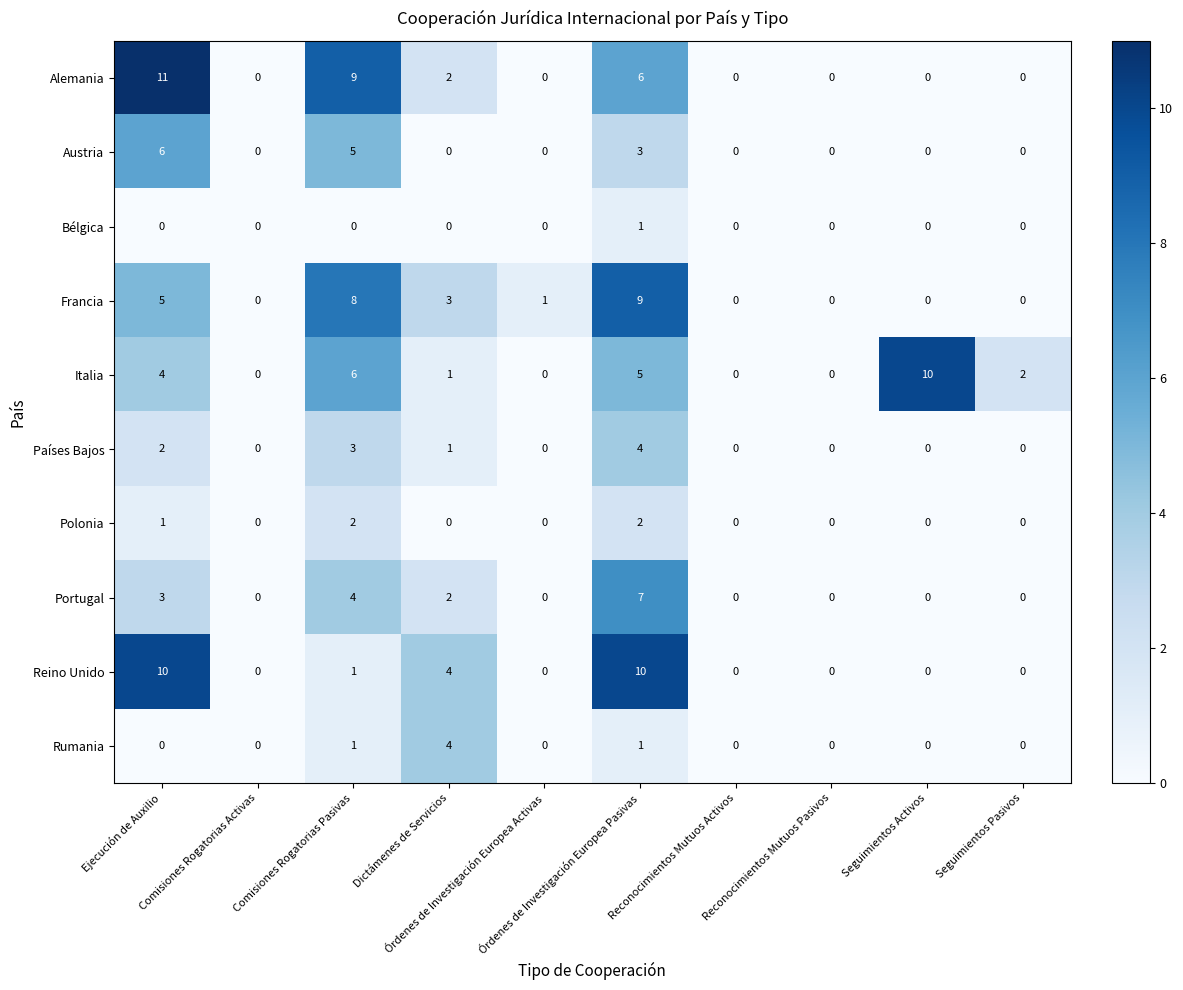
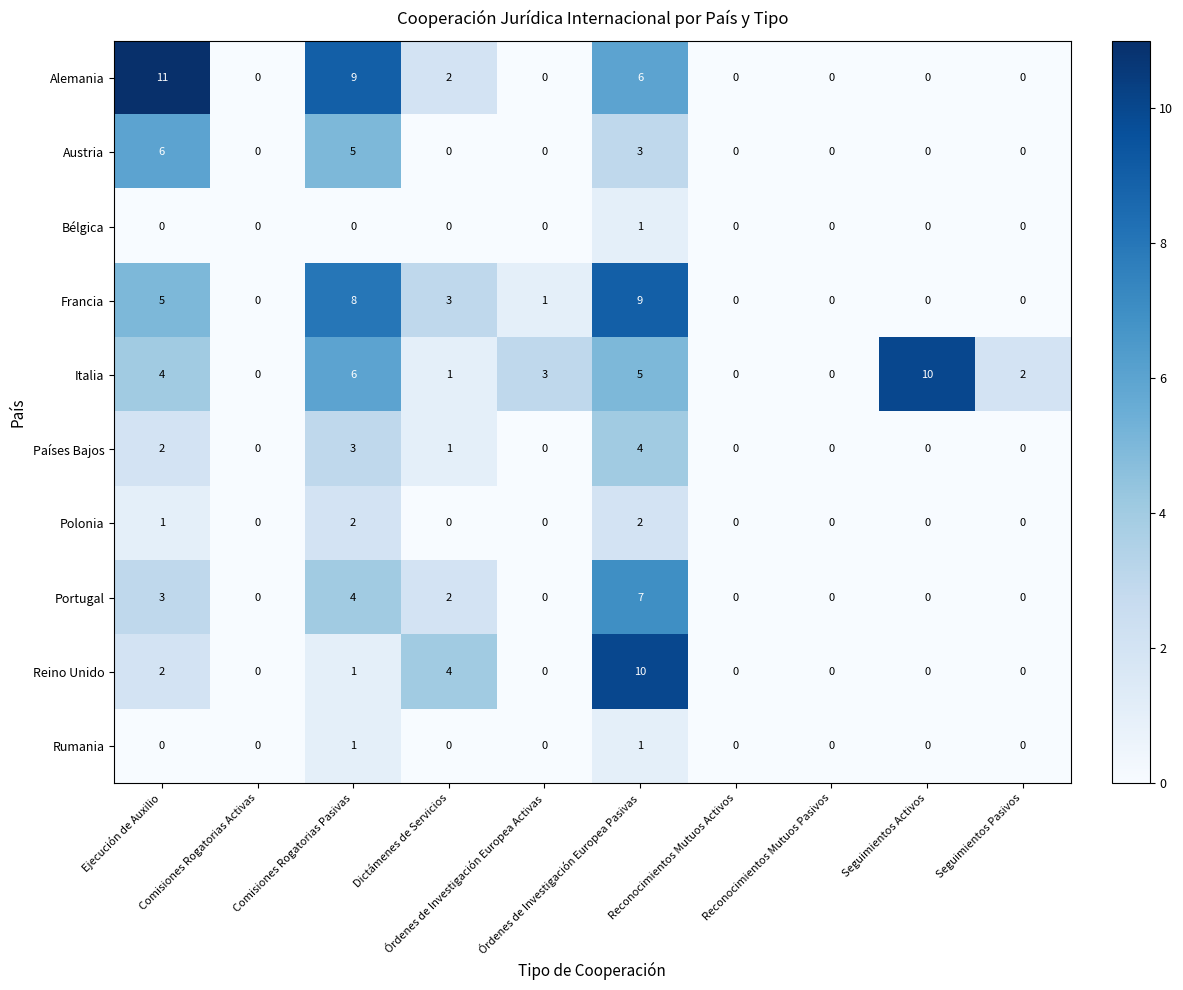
  {
    "Alemania": {
      "Ejecución de Auxilio": 11,
      "Comisiones Rogatorias Activas": 0,
      "Comisiones Rogatorias Pasivas": 9,
      "Dictámenes de Servicios": 2,
      "Órdenes de Investigación Europea Activas": 0,
      "Órdenes de Investigación Europea Pasivas": 6,
      "Reconocimientos Mutuos Activos": 0,
      "Reconocimientos Mutuos Pasivos": 0,
      "Seguimientos Activos": 0,
      "Seguimientos Pasivos": 0
    },
    "Austria": {
      "Ejecución de Auxilio": 6,
      "Comisiones Rogatorias Activas": 0,
      "Comisiones Rogatorias Pasivas": 5,
      "Dictámenes de Servicios": 0,
      "Órdenes de Investigación Europea Activas": 0,
      "Órdenes de Investigación Europea Pasivas": 3,
      "Reconocimientos Mutuos Activos": 0,
      "Reconocimientos Mutuos Pasivos": 0,
      "Seguimientos Activos": 0,
      "Seguimientos Pasivos": 0
    },
    "Bélgica": {
      "Ejecución de Auxilio": 0,
      "Comisiones Rogatorias Activas": 0,
      "Comisiones Rogatorias Pasivas": 0,
      "Dictámenes de Servicios": 0,
      "Órdenes de Investigación Europea Activas": 0,
      "Órdenes de Investigación Europea Pasivas": 1,
      "Reconocimientos Mutuos Activos": 0,
      "Reconocimientos Mutuos Pasivos": 0,
      "Seguimientos Activos": 0,
      "Seguimientos Pasivos": 0
    },
    "Francia": {
      "Ejecución de Auxilio": 5,
      "Comisiones Rogatorias Activas": 0,
      "Comisiones Rogatorias Pasivas": 8,
      "Dictámenes de Servicios": 3,
      "Órdenes de Investigación Europea Activas": 1,
      "Órdenes de Investigación Europea Pasivas": 9,
      "Reconocimientos Mutuos Activos": 0,
      "Reconocimientos Mutuos Pasivos": 0,
      "Seguimientos Activos": 0,
      "Seguimientos Pasivos": 0
    },
    "Italia": {
      "Ejecución de Auxilio": 4,
      "Comisiones Rogatorias Activas": 0,
      "Comisiones Rogatorias Pasivas": 6,
      "Dictámenes de Servicios": 1,
-     "Órdenes de Investigación Europea Activas": 0,
+     "Órdenes de Investigación Europea Activas": 3,
      "Órdenes de Investigación Europea Pasivas": 5,
      "Reconocimientos Mutuos Activos": 0,
      "Reconocimientos Mutuos Pasivos": 0,
      "Seguimientos Activos": 10,
      "Seguimientos Pasivos": 2
    },
    "Países Bajos": {
      "Ejecución de Auxilio": 2,
      "Comisiones Rogatorias Activas": 0,
      "Comisiones Rogatorias Pasivas": 3,
      "Dictámenes de Servicios": 1,
      "Órdenes de Investigación Europea Activas": 0,
      "Órdenes de Investigación Europea Pasivas": 4,
      "Reconocimientos Mutuos Activos": 0,
      "Reconocimientos Mutuos Pasivos": 0,
      "Seguimientos Activos": 0,
      "Seguimientos Pasivos": 0
    },
    "Polonia": {
      "Ejecución de Auxilio": 1,
      "Comisiones Rogatorias Activas": 0,
      "Comisiones Rogatorias Pasivas": 2,
      "Dictámenes de Servicios": 0,
      "Órdenes de Investigación Europea Activas": 0,
      "Órdenes de Investigación Europea Pasivas": 2,
      "Reconocimientos Mutuos Activos": 0,
      "Reconocimientos Mutuos Pasivos": 0,
      "Seguimientos Activos": 0,
      "Seguimientos Pasivos": 0
    },
    "Portugal": {
      "Ejecución de Auxilio": 3,
      "Comisiones Rogatorias Activas": 0,
      "Comisiones Rogatorias Pasivas": 4,
      "Dictámenes de Servicios": 2,
      "Órdenes de Investigación Europea Activas": 0,
      "Órdenes de Investigación Europea Pasivas": 7,
      "Reconocimientos Mutuos Activos": 0,
      "Reconocimientos Mutuos Pasivos": 0,
      "Seguimientos Activos": 0,
      "Seguimientos Pasivos": 0
    },
    "Reino Unido": {
-     "Ejecución de Auxilio": 10,
+     "Ejecución de Auxilio": 2,
      "Comisiones Rogatorias Activas": 0,
      "Comisiones Rogatorias Pasivas": 1,
      "Dictámenes de Servicios": 4,
      "Órdenes de Investigación Europea Activas": 0,
      "Órdenes de Investigación Europea Pasivas": 10,
      "Reconocimientos Mutuos Activos": 0,
      "Reconocimientos Mutuos Pasivos": 0,
      "Seguimientos Activos": 0,
      "Seguimientos Pasivos": 0
    },
    "Rumania": {
      "Ejecución de Auxilio": 0,
      "Comisiones Rogatorias Activas": 0,
      "Comisiones Rogatorias Pasivas": 1,
-     "Dictámenes de Servicios": 4,
+     "Dictámenes de Servicios": 0,
      "Órdenes de Investigación Europea Activas": 0,
      "Órdenes de Investigación Europea Pasivas": 1,
      "Reconocimientos Mutuos Activos": 0,
      "Reconocimientos Mutuos Pasivos": 0,
      "Seguimientos Activos": 0,
      "Seguimientos Pasivos": 0
    }
  }
